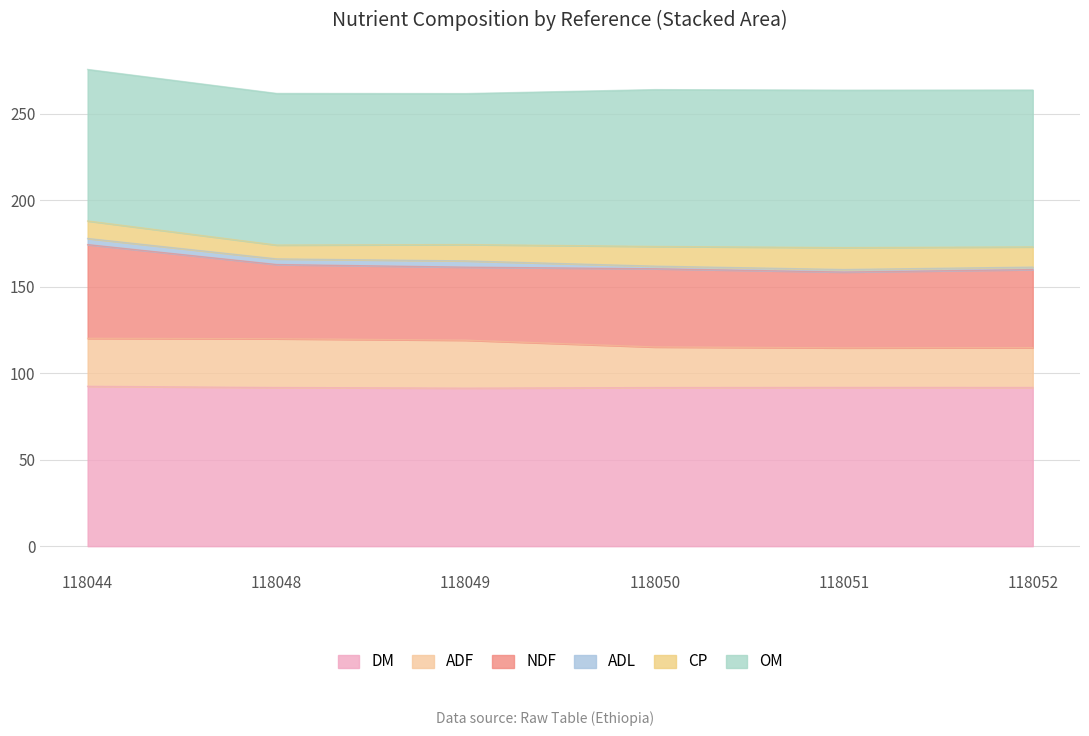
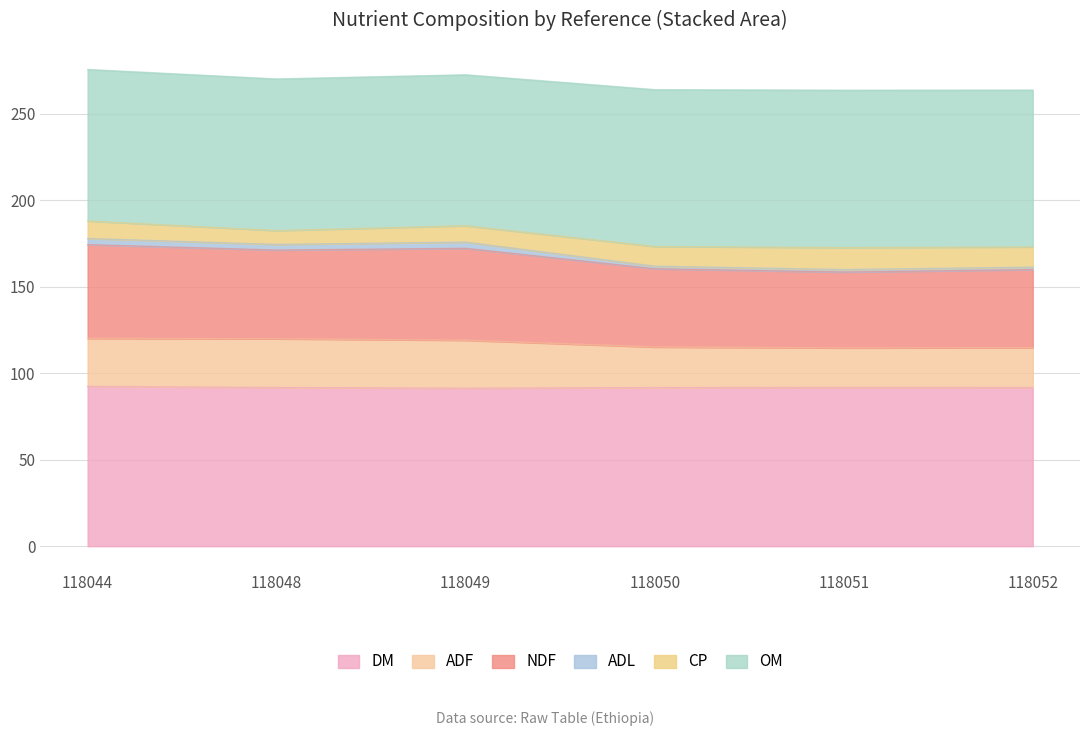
  {
    "NDF": {
      "118044": 54,
-     "118048": 43,
-     "118049": 42
+     "118048": 51,
+     "118049": 53
    }
  }
